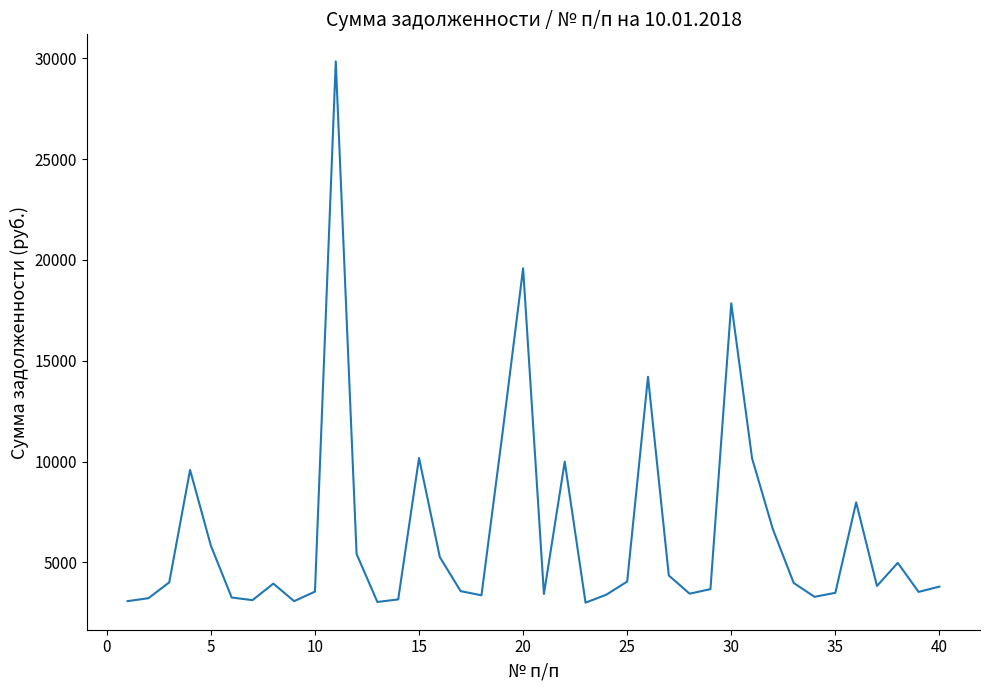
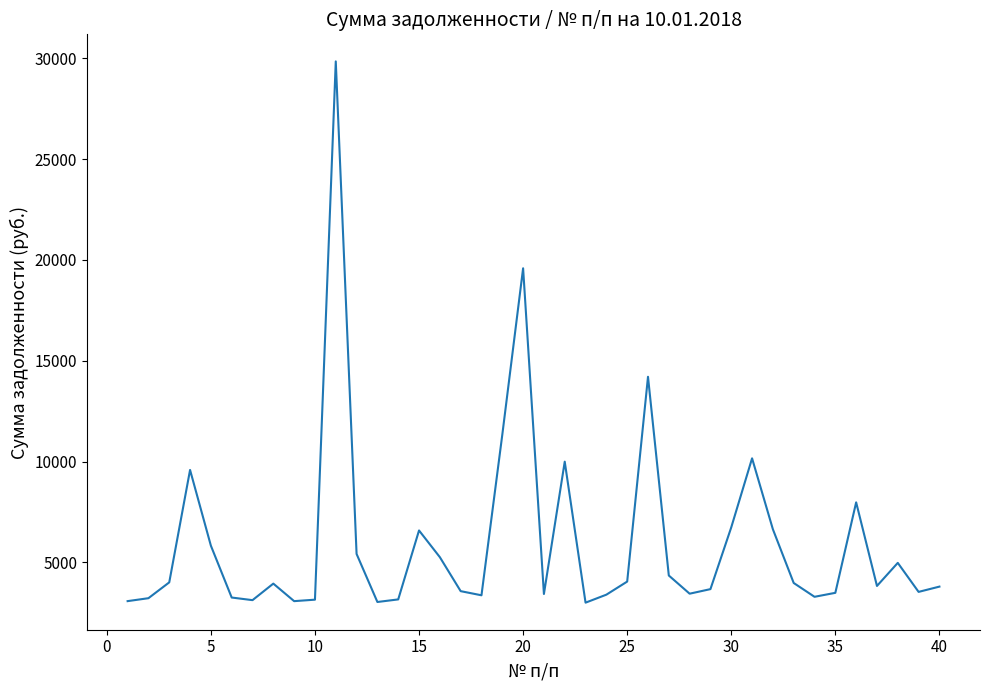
  {
    "5": 5800,
-   "10": 3600,
-   "15": 10200,
+   "10": 3200,
+   "15": 6600,
    "20": 19600,
    "25": 4100,
-   "30": 17900,
+   "30": 6700,
    "35": 3500,
    "40": 3800
  }
